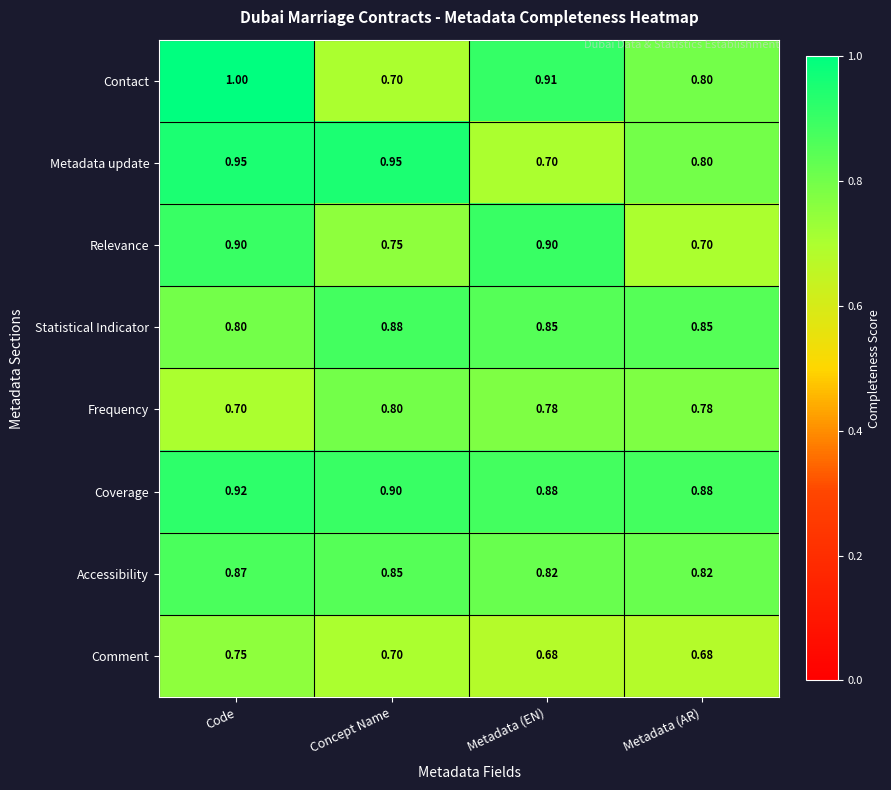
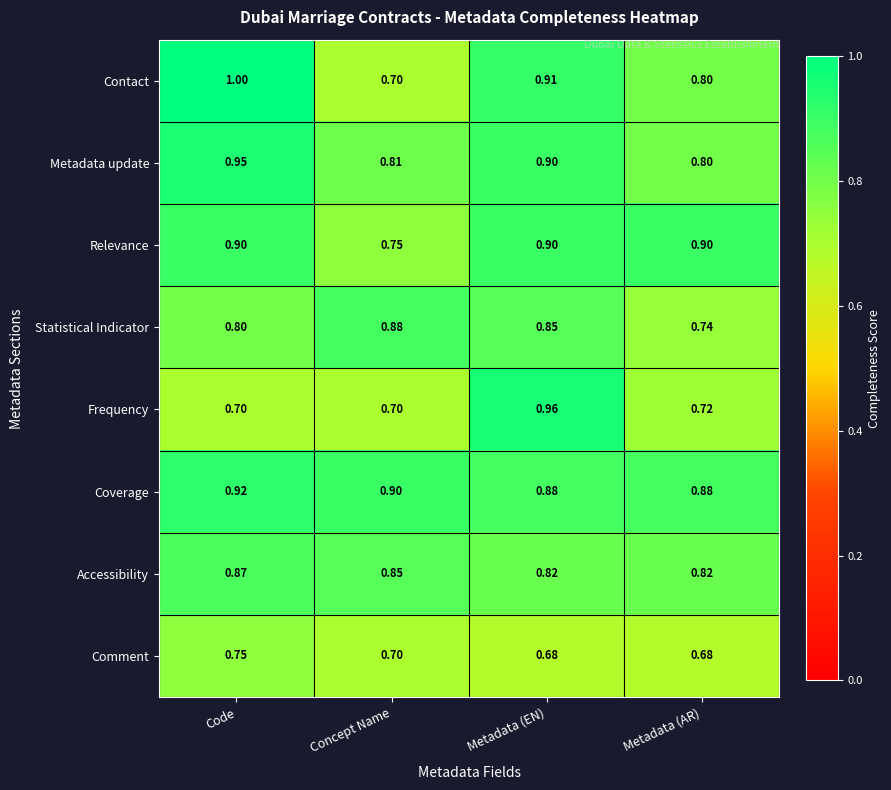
  {
    "Contact": {
      "Code": 1.00,
      "Concept Name": 0.70,
      "Metadata (EN)": 0.91
    },
    "Metadata update": {
      "Code": 0.95,
-     "Concept Name": 0.95,
-     "Metadata (EN)": 0.70,
+     "Concept Name": 0.81,
+     "Metadata (EN)": 0.90,
      "Metadata (AR)": 0.80
    },
    "Relevance": {
      "Code": 0.90,
      "Concept Name": 0.75,
      "Metadata (EN)": 0.90,
-     "Metadata (AR)": 0.70
+     "Metadata (AR)": 0.90
    },
    "Statistical Indicator": {
      "Code": 0.80,
      "Concept Name": 0.88,
      "Metadata (EN)": 0.85,
-     "Metadata (AR)": 0.85
+     "Metadata (AR)": 0.74
    },
    "Frequency": {
      "Code": 0.70,
-     "Concept Name": 0.80,
-     "Metadata (EN)": 0.78,
-     "Metadata (AR)": 0.78
+     "Concept Name": 0.70,
+     "Metadata (EN)": 0.96,
+     "Metadata (AR)": 0.72
    },
    "Coverage": {
      "Code": 0.92,
      "Concept Name": 0.90,
      "Metadata (EN)": 0.88,
      "Metadata (AR)": 0.88
    },
    "Accessibility": {
      "Code": 0.87,
      "Concept Name": 0.85,
      "Metadata (EN)": 0.82,
      "Metadata (AR)": 0.82
    },
    "Comment": {
      "Code": 0.75,
      "Concept Name": 0.70,
      "Metadata (EN)": 0.68,
      "Metadata (AR)": 0.68
    }
  }
